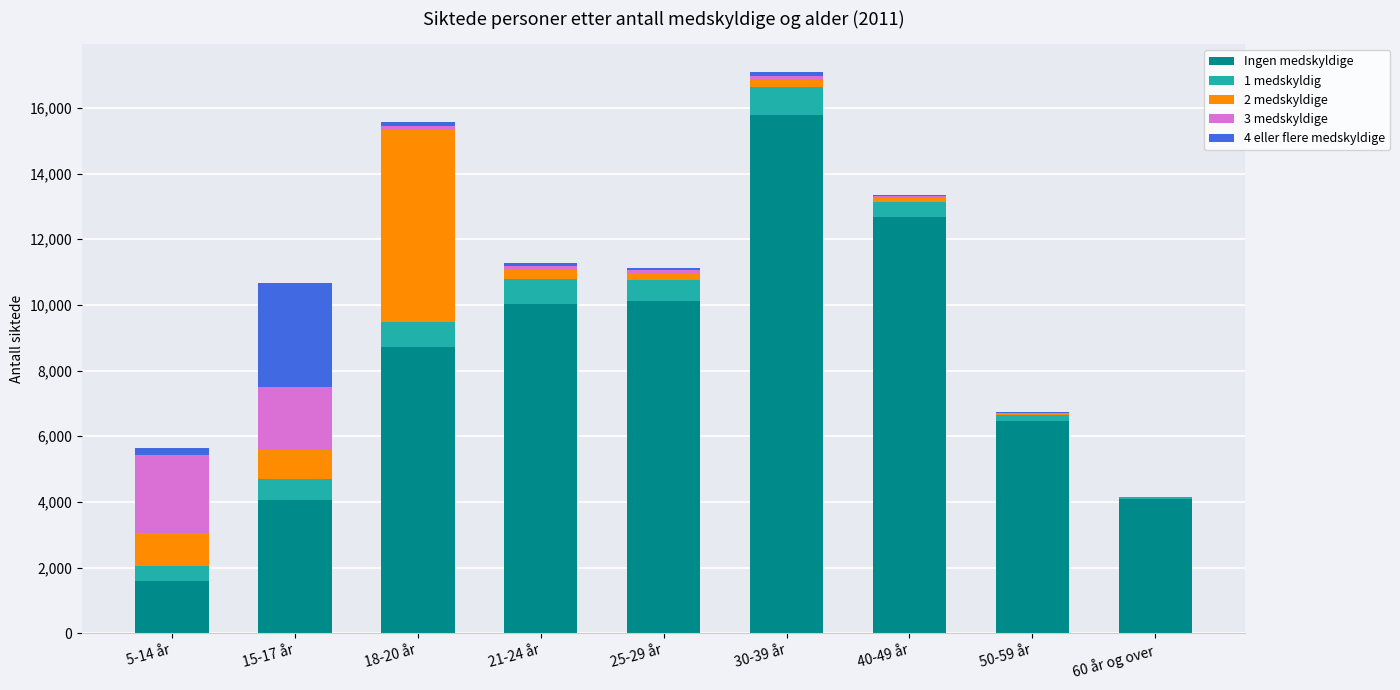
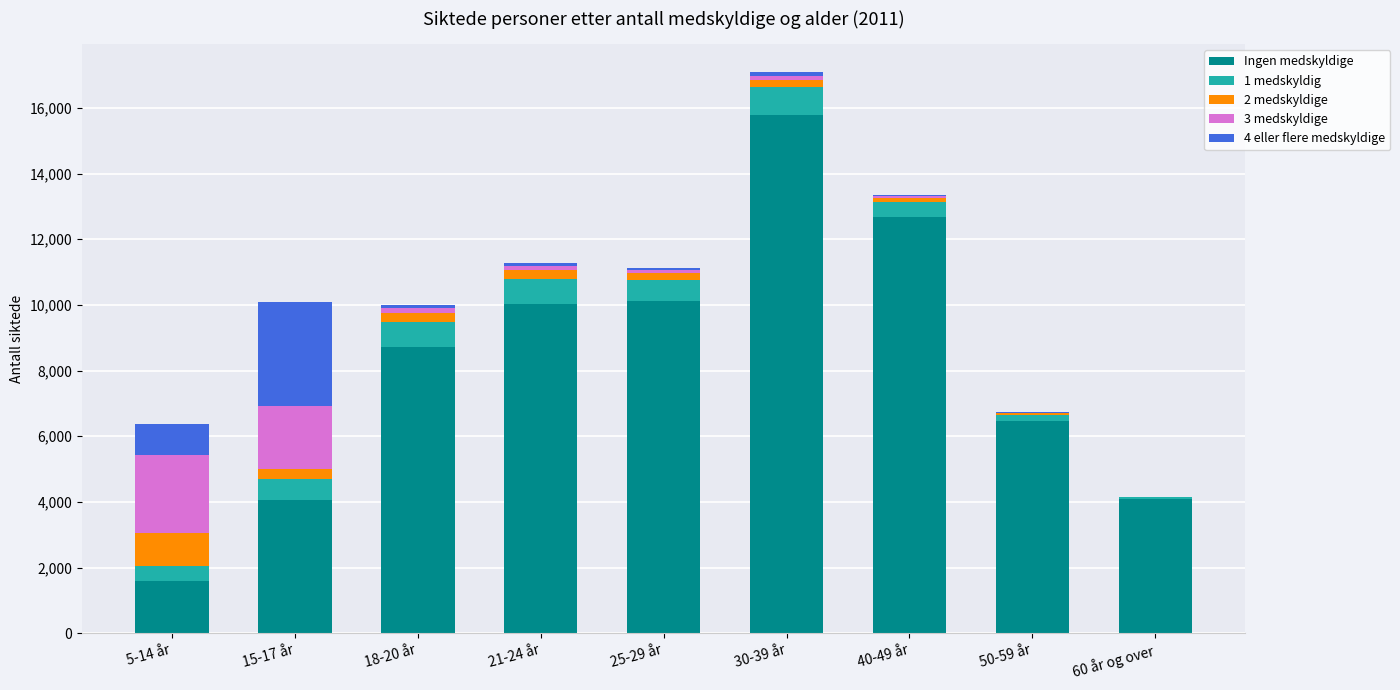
  {
    "2 medskyldige": {
      "5-14 år": "1,000",
-     "15-17 år": "900",
-     "18-20 år": "5,800",
+     "15-17 år": "300",
+     "18-20 år": "300",
      "21-24 år": "300",
      "25-29 år": "200",
      "30-39 år": "200",
      "40-49 år": "100"
    },
    "3 medskyldige": {
      "5-14 år": "2,400",
      "15-17 år": "1,900",
      "18-20 år": "100",
      "21-24 år": "100",
      "30-39 år": "100"
    },
    "4 eller flere medskyldige": {
-     "5-14 år": "200",
+     "5-14 år": "900",
      "15-17 år": "3,200",
      "18-20 år": "100",
      "21-24 år": "100",
      "25-29 år": "100",
      "30-39 år": "100"
    }
  }
